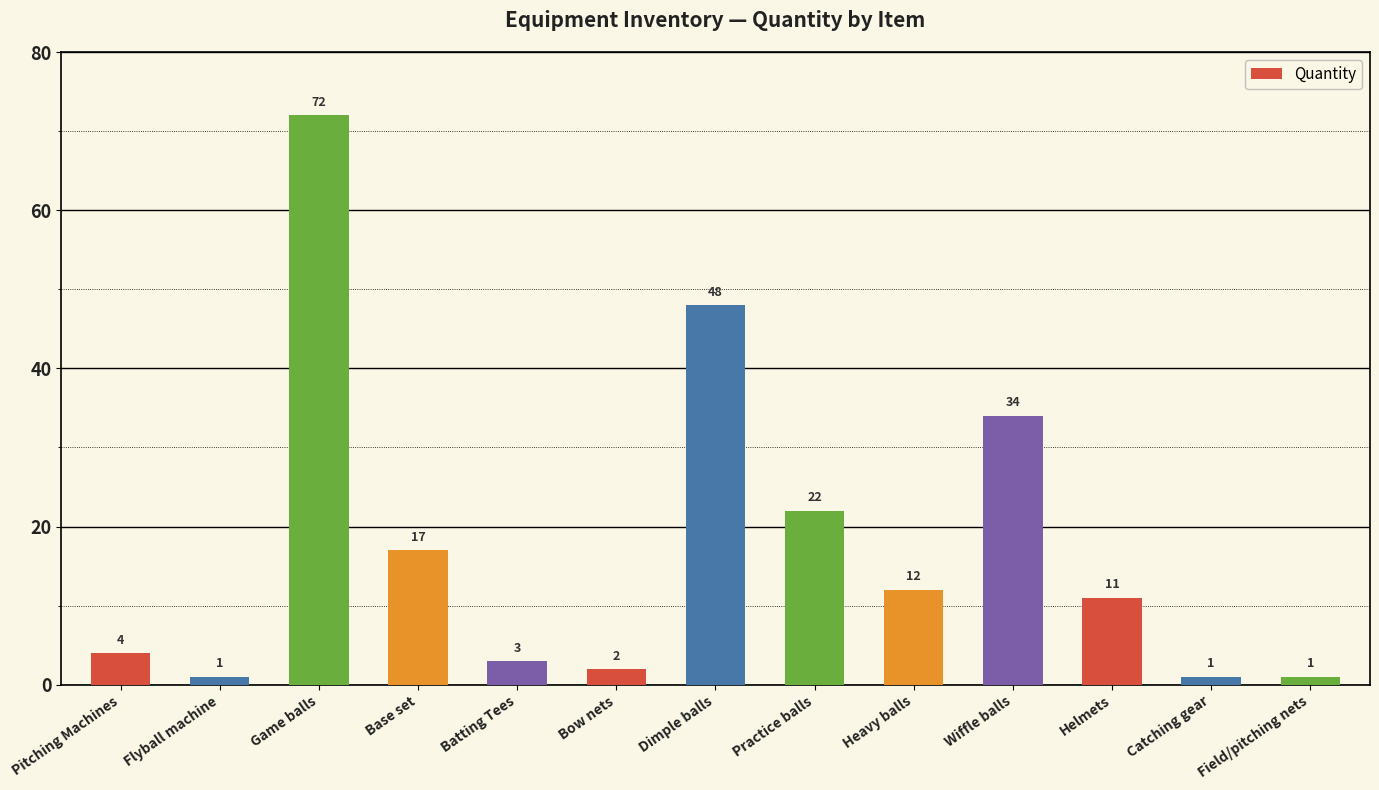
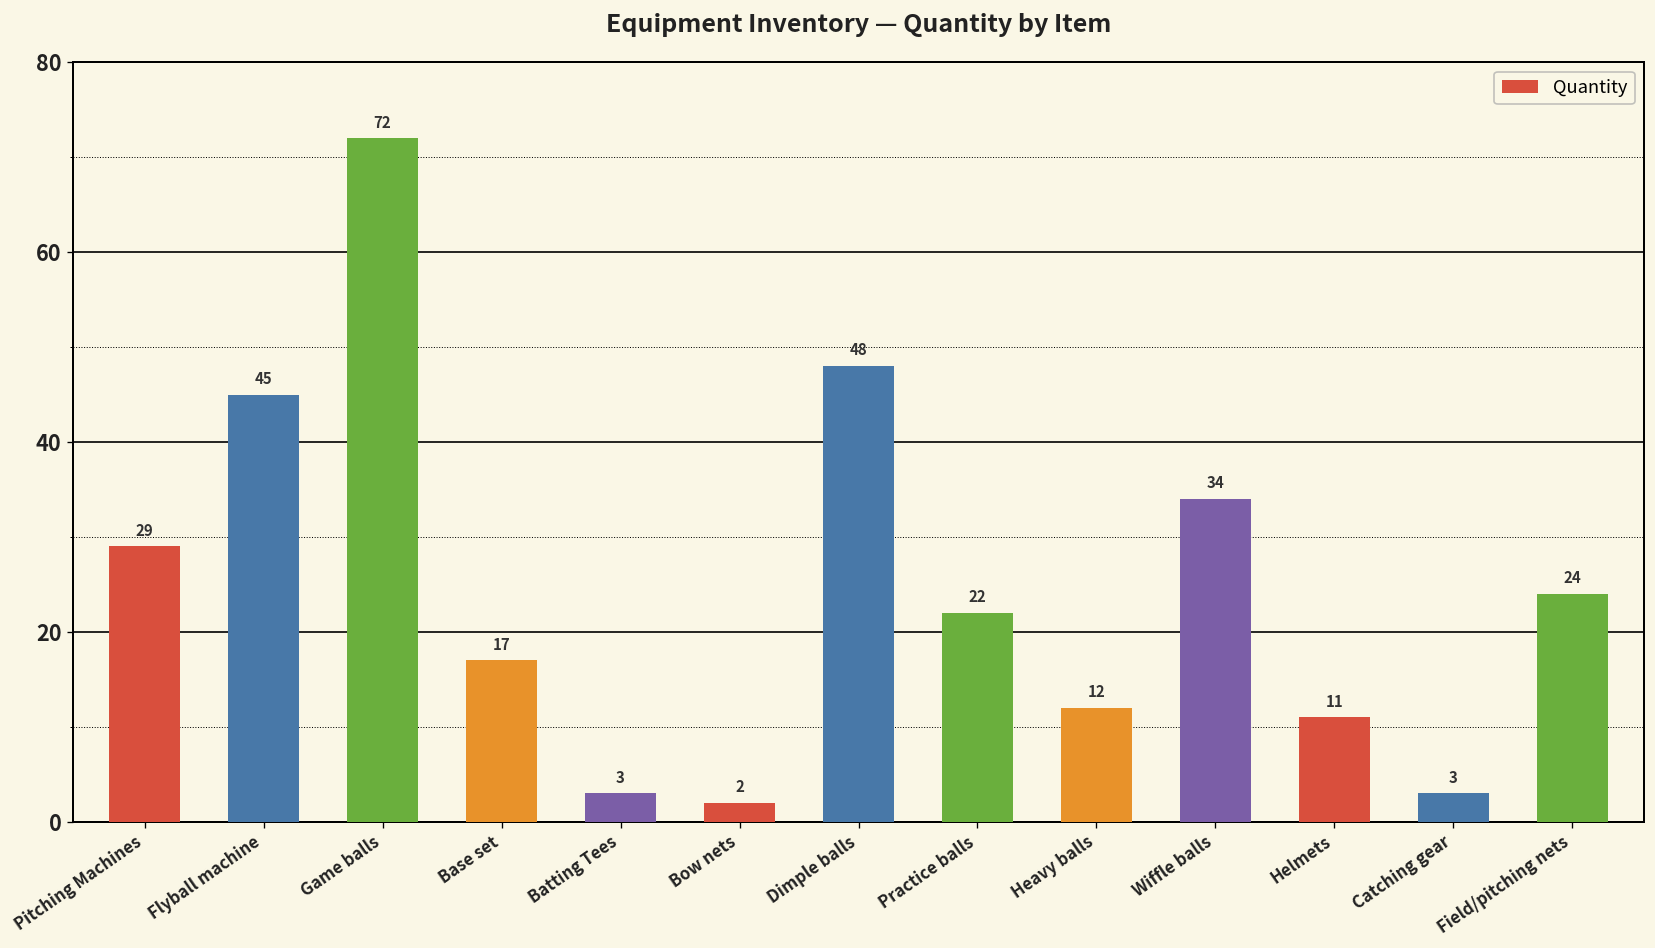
  {
-   "Pitching Machines": 4,
-   "Flyball machine": 1,
+   "Pitching Machines": 29,
+   "Flyball machine": 45,
    "Game balls": 72,
    "Base set": 17,
    "Batting Tees": 3,
    "Bow nets": 2,
    "Dimple balls": 48,
    "Practice balls": 22,
    "Heavy balls": 12,
    "Wiffle balls": 34,
    "Helmets": 11,
-   "Catching gear": 1,
-   "Field/pitching nets": 1
+   "Catching gear": 3,
+   "Field/pitching nets": 24
  }
